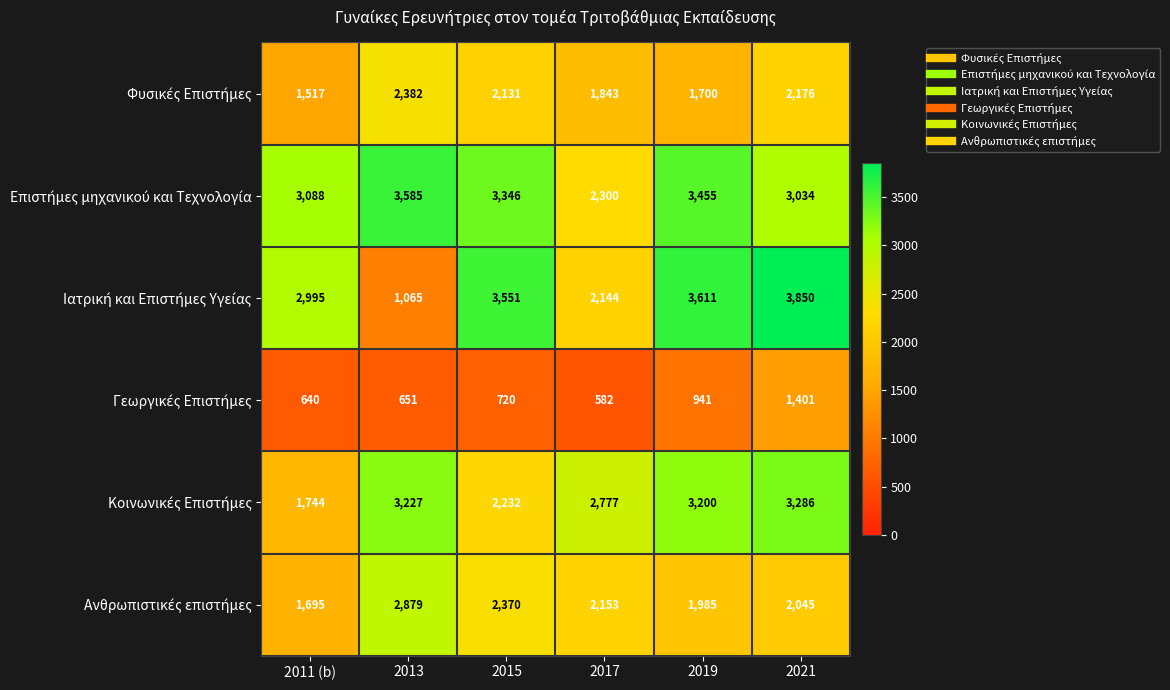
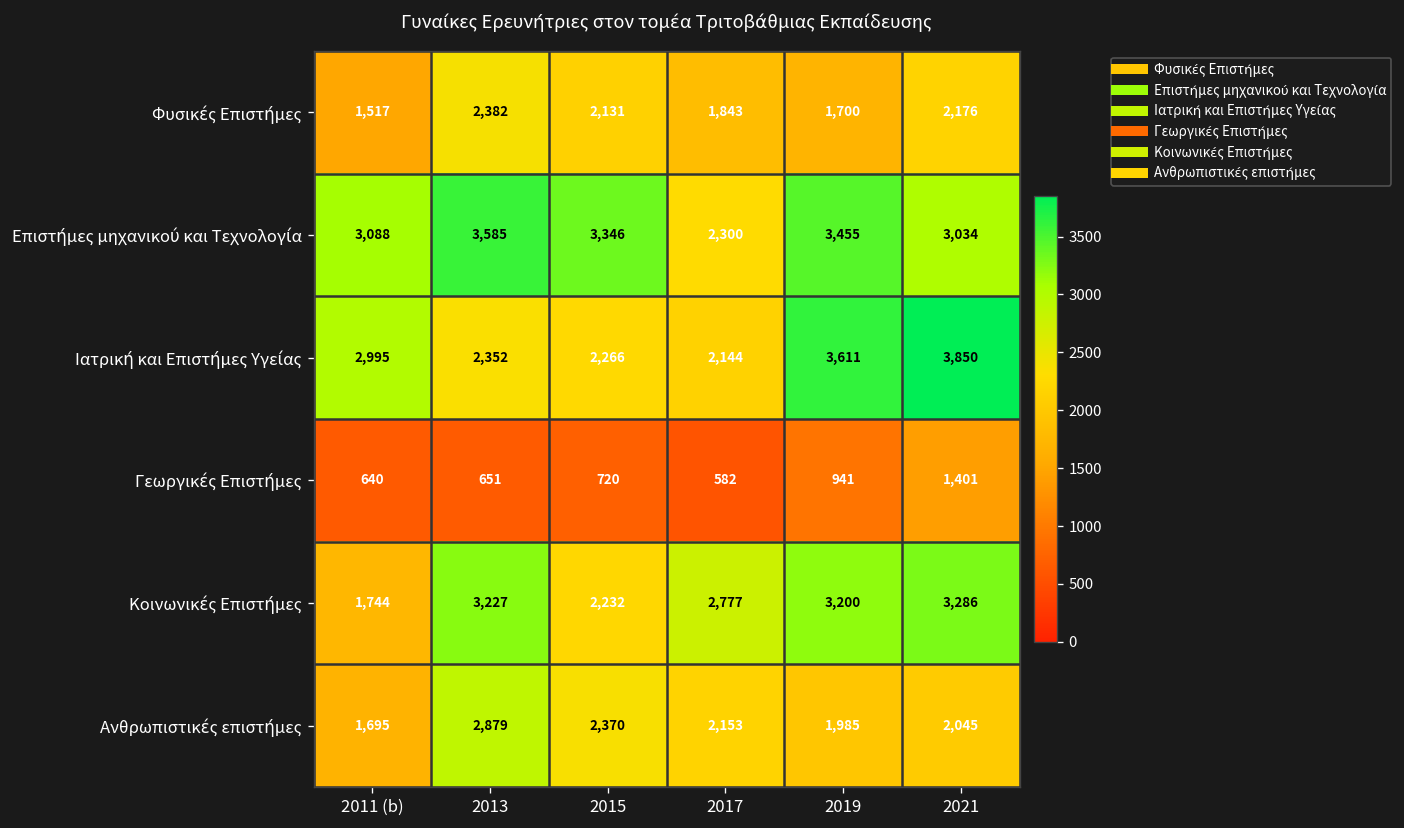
  {
    "Φυσικές Επιστήμες": {
      "2011 (b)": "1,517",
      "2013": "2,382",
      "2015": "2,131",
      "2017": "1,843",
      "2019": "1,700",
      "2021": "2,176"
    },
    "Επιστήμες μηχανικού και Τεχνολογία": {
      "2011 (b)": "3,088",
      "2013": "3,585",
      "2015": "3,346",
      "2017": "2,300",
      "2019": "3,455",
      "2021": "3,034"
    },
    "Ιατρική και Επιστήμες Υγείας": {
      "2011 (b)": "2,995",
-     "2013": "1,065",
-     "2015": "3,551",
+     "2013": "2,352",
+     "2015": "2,266",
      "2017": "2,144",
      "2019": "3,611",
      "2021": "3,850"
    },
    "Γεωργικές Επιστήμες": {
      "2011 (b)": "640",
      "2013": "651",
      "2015": "720",
      "2017": "582",
      "2019": "941",
      "2021": "1,401"
    },
    "Κοινωνικές Επιστήμες": {
      "2011 (b)": "1,744",
      "2013": "3,227",
      "2015": "2,232",
      "2017": "2,777",
      "2019": "3,200",
      "2021": "3,286"
    },
    "Ανθρωπιστικές επιστήμες": {
      "2011 (b)": "1,695",
      "2013": "2,879",
      "2015": "2,370",
      "2017": "2,153",
      "2019": "1,985",
      "2021": "2,045"
    }
  }
